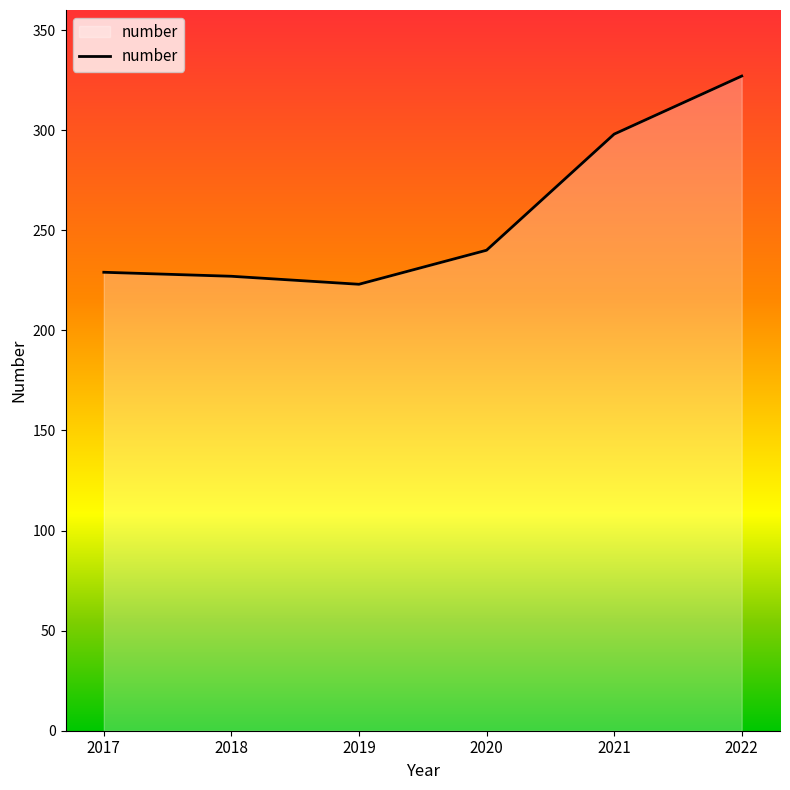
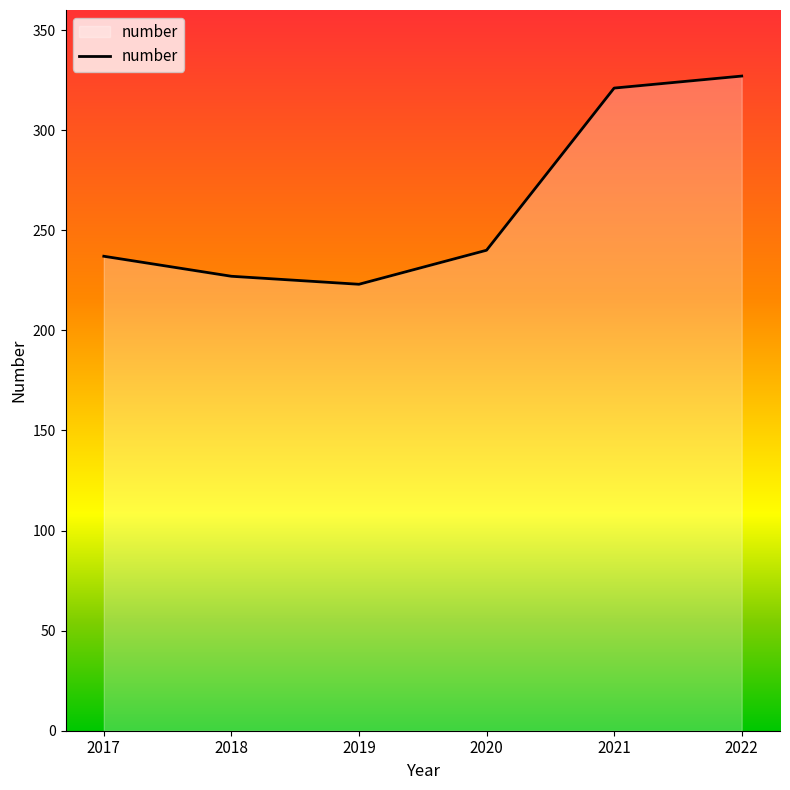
  {
-   "2017": 229,
+   "2017": 237,
    "2018": 227,
    "2019": 223,
    "2020": 240,
-   "2021": 298,
+   "2021": 321,
    "2022": 327
  }
